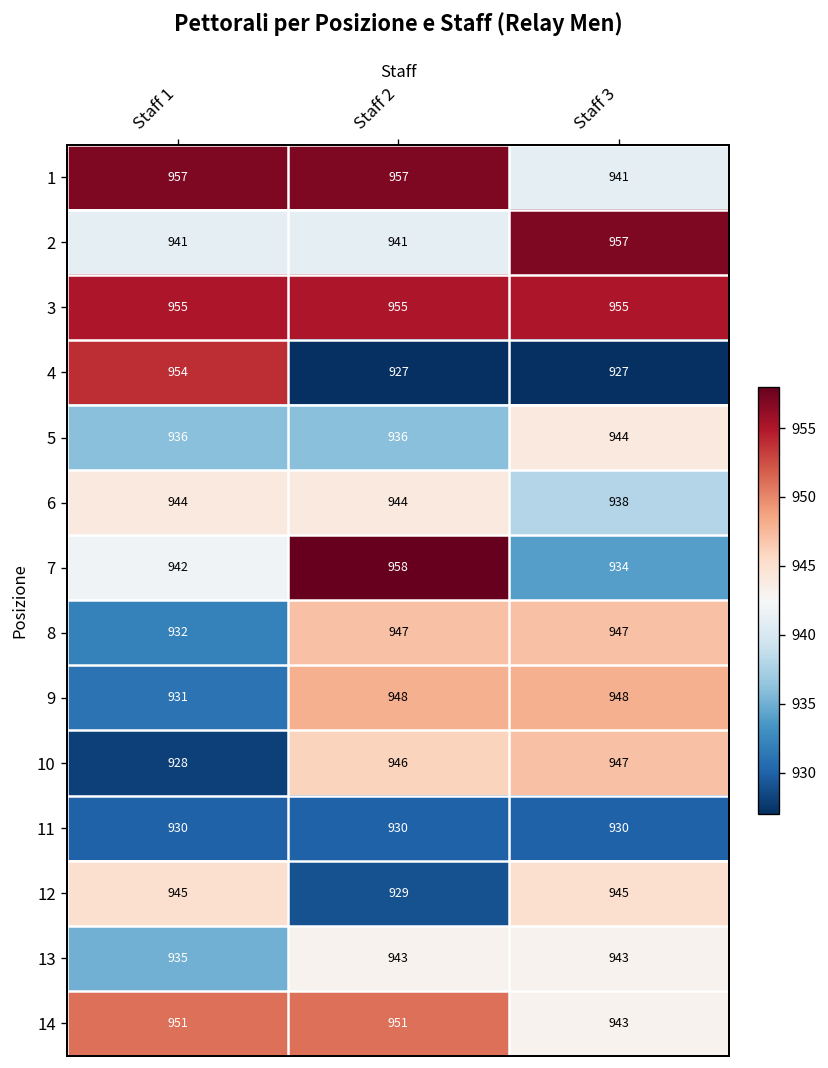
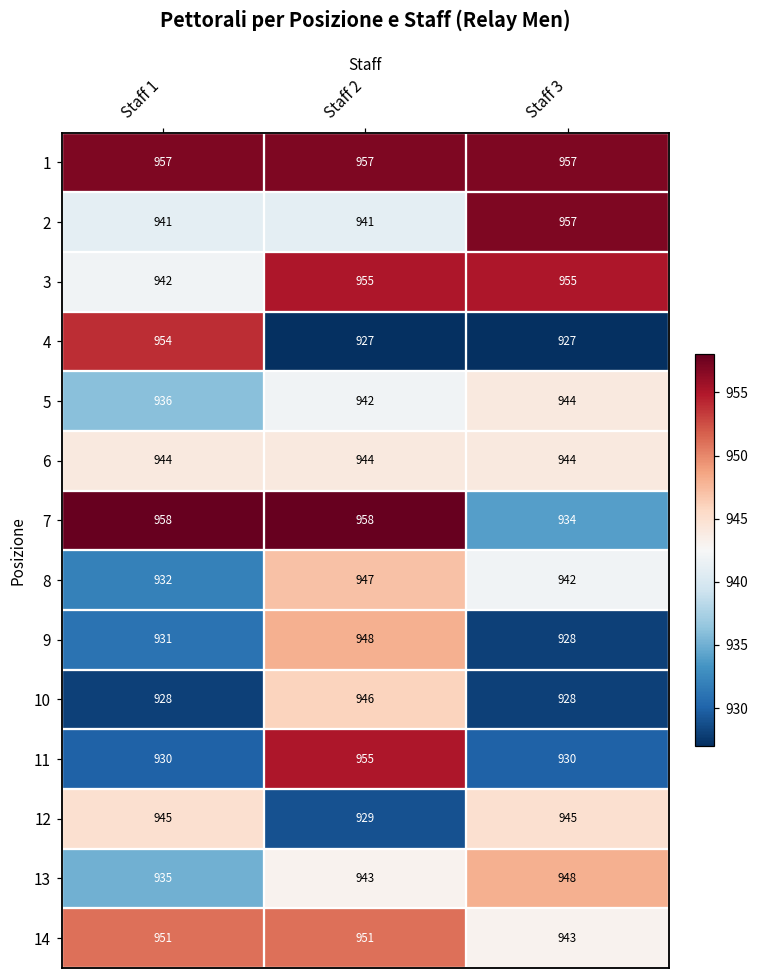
  {
    "1": {
      "Staff 1": 957,
      "Staff 2": 957,
-     "Staff 3": 941
+     "Staff 3": 957
    },
    "2": {
      "Staff 1": 941,
      "Staff 2": 941,
      "Staff 3": 957
    },
    "3": {
-     "Staff 1": 955,
+     "Staff 1": 942,
      "Staff 2": 955,
      "Staff 3": 955
    },
    "4": {
      "Staff 1": 954,
      "Staff 2": 927,
      "Staff 3": 927
    },
    "5": {
      "Staff 1": 936,
-     "Staff 2": 936,
+     "Staff 2": 942,
      "Staff 3": 944
    },
    "6": {
      "Staff 1": 944,
      "Staff 2": 944,
-     "Staff 3": 938
+     "Staff 3": 944
    },
    "7": {
-     "Staff 1": 942,
+     "Staff 1": 958,
      "Staff 2": 958,
      "Staff 3": 934
    },
    "8": {
      "Staff 1": 932,
      "Staff 2": 947,
-     "Staff 3": 947
+     "Staff 3": 942
    },
    "9": {
      "Staff 1": 931,
      "Staff 2": 948,
-     "Staff 3": 948
+     "Staff 3": 928
    },
    "10": {
      "Staff 1": 928,
      "Staff 2": 946,
-     "Staff 3": 947
+     "Staff 3": 928
    },
    "11": {
      "Staff 1": 930,
-     "Staff 2": 930,
+     "Staff 2": 955,
      "Staff 3": 930
    },
    "12": {
      "Staff 1": 945,
      "Staff 2": 929,
      "Staff 3": 945
    },
    "13": {
      "Staff 1": 935,
      "Staff 2": 943,
-     "Staff 3": 943
+     "Staff 3": 948
    },
    "14": {
      "Staff 1": 951,
      "Staff 2": 951,
      "Staff 3": 943
    }
  }
